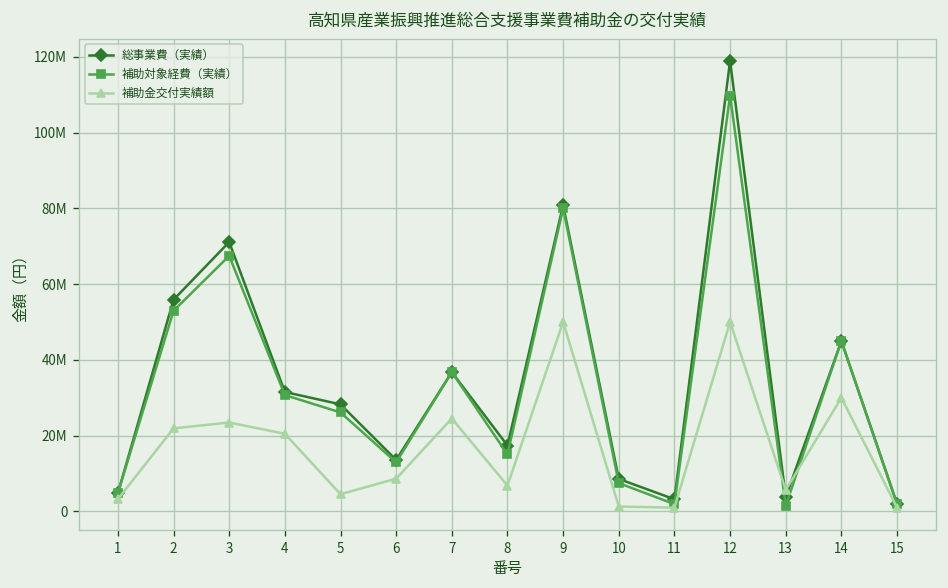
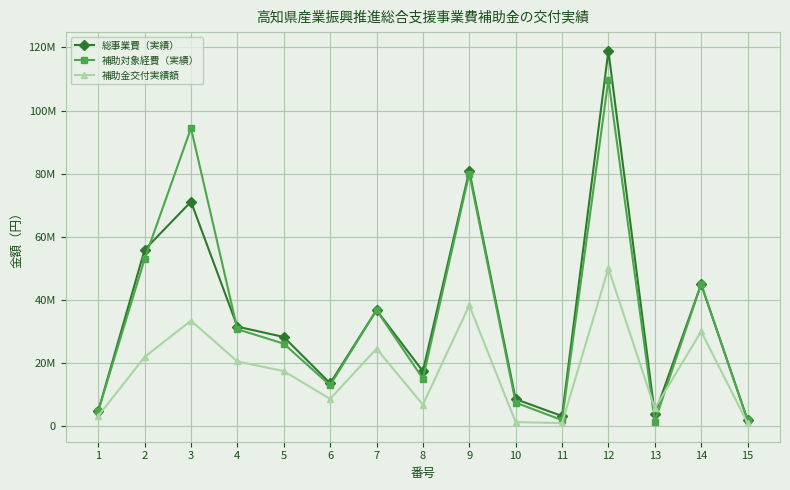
  {
    "総事業費（実績）": {
      "2": 56000000,
      "3": 71000000,
      "4": 32000000,
      "5": 28000000,
      "8": 17000000,
      "9": 81000000,
      "10": 9000000,
      "11": 3000000,
      "12": 119000000,
      "13": 4000000
    },
    "補助対象経費（実績）": {
      "2": 53000000,
-     "3": 67000000,
+     "3": 94000000,
      "4": 31000000,
      "5": 26000000,
      "8": 15000000,
      "9": 80000000,
      "10": 7000000,
      "11": 2000000,
      "12": 110000000,
      "13": 1000000
    },
    "補助金交付実績額": {
      "1": 3000000,
      "2": 22000000,
-     "3": 23000000,
+     "3": 33000000,
      "4": 20000000,
-     "5": 4000000,
+     "5": 17000000,
      "6": 9000000,
      "7": 24000000,
      "8": 7000000,
-     "9": 50000000,
+     "9": 38000000,
      "10": 1000000,
      "11": 1000000,
      "12": 50000000,
      "13": 6000000,
      "14": 30000000,
      "15": 1000000
    }
  }
